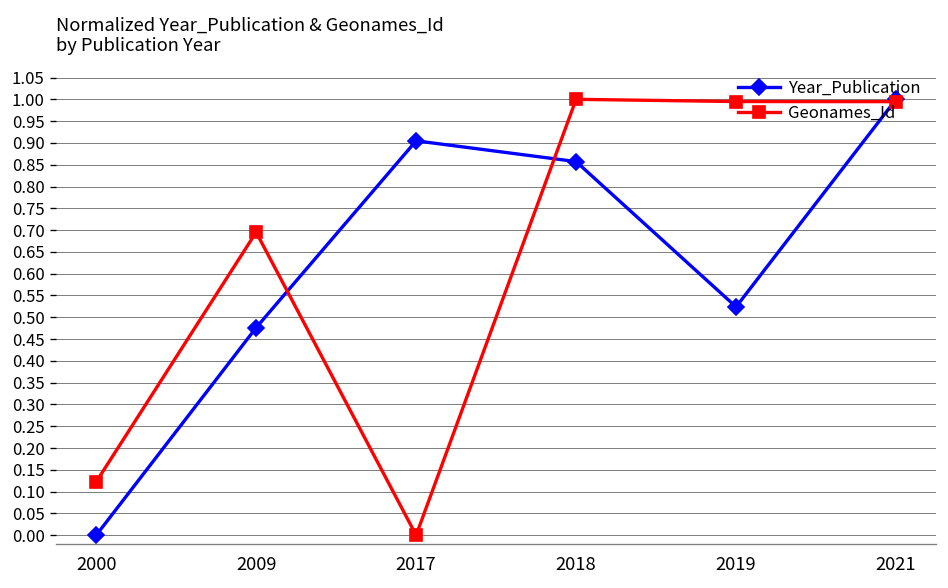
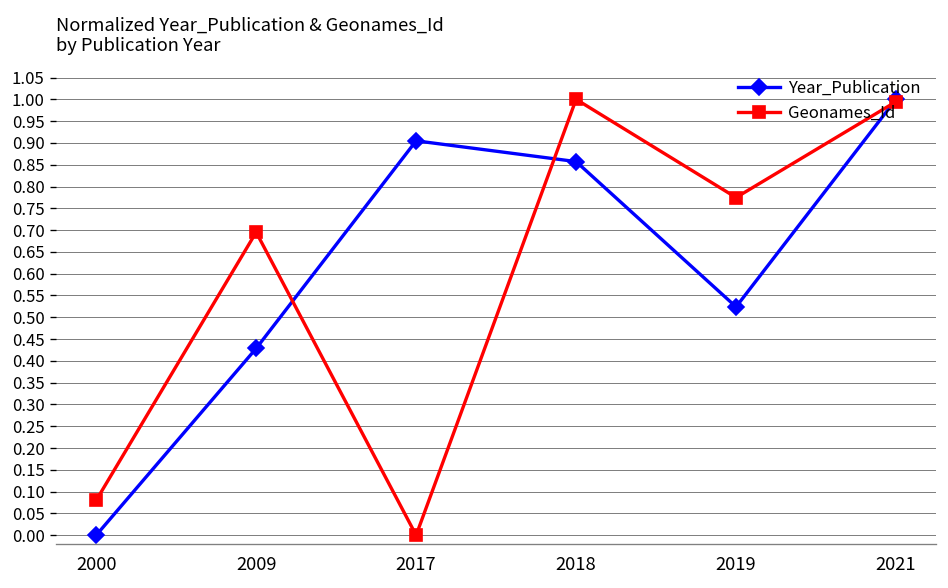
  {
    "Year_Publication": {
      "2000": 0.00,
-     "2009": 0.48,
+     "2009": 0.43,
      "2017": 0.90,
      "2018": 0.86,
      "2019": 0.52
    },
    "Geonames_Id": {
-     "2000": 0.12,
+     "2000": 0.08,
      "2009": 0.70,
      "2017": 0.00,
      "2018": 1.00,
-     "2019": 0.99
+     "2019": 0.77
    }
  }
